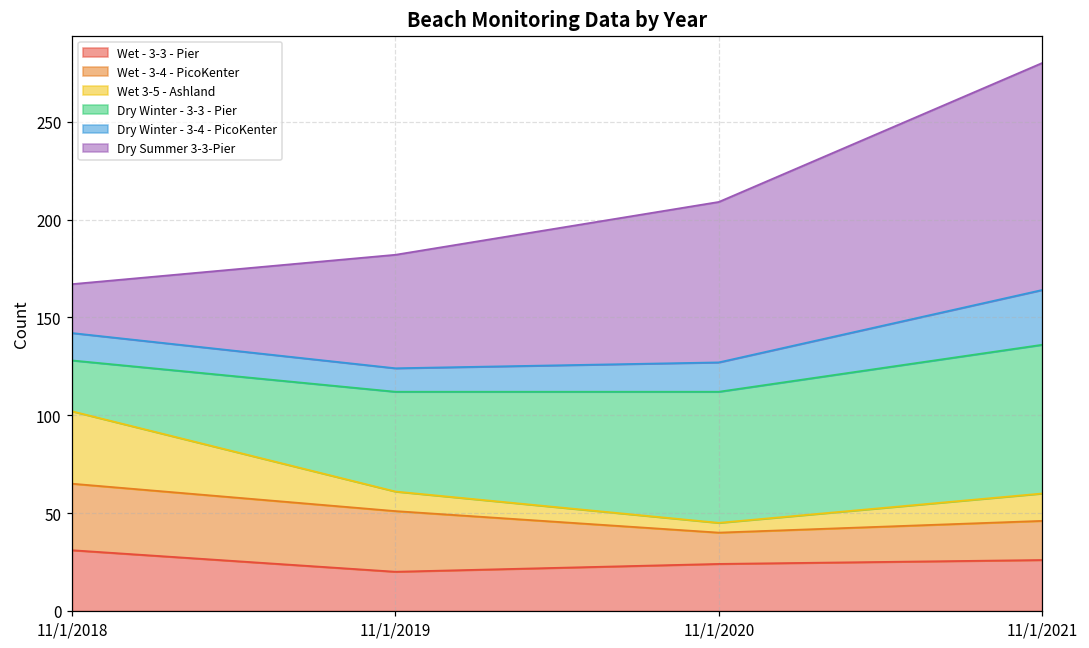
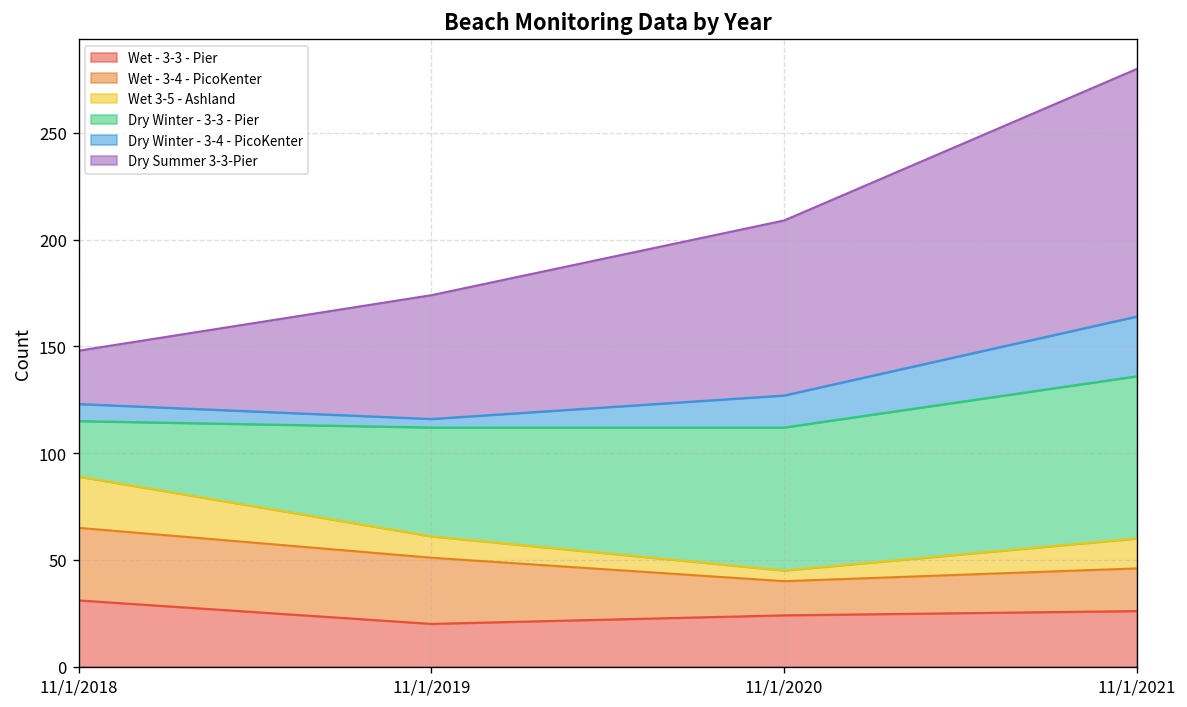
  {
    "Wet 3-5 - Ashland": {
-     "11/1/2018": 37,
+     "11/1/2018": 24,
      "11/1/2019": 10,
      "11/1/2020": 5,
      "11/1/2021": 14
    },
    "Dry Winter - 3-3 - Pier": {
      "11/1/2018": 26,
      "11/1/2019": 51,
      "11/1/2020": 67,
      "11/1/2021": 76
    },
    "Dry Winter - 3-4 - PicoKenter": {
-     "11/1/2018": 14,
-     "11/1/2019": 12,
+     "11/1/2018": 8,
+     "11/1/2019": 4,
      "11/1/2020": 15,
      "11/1/2021": 28
    },
    "Dry Summer 3-3-Pier": {
      "11/1/2018": 25,
      "11/1/2019": 58,
      "11/1/2020": 82,
      "11/1/2021": 116
    }
  }
